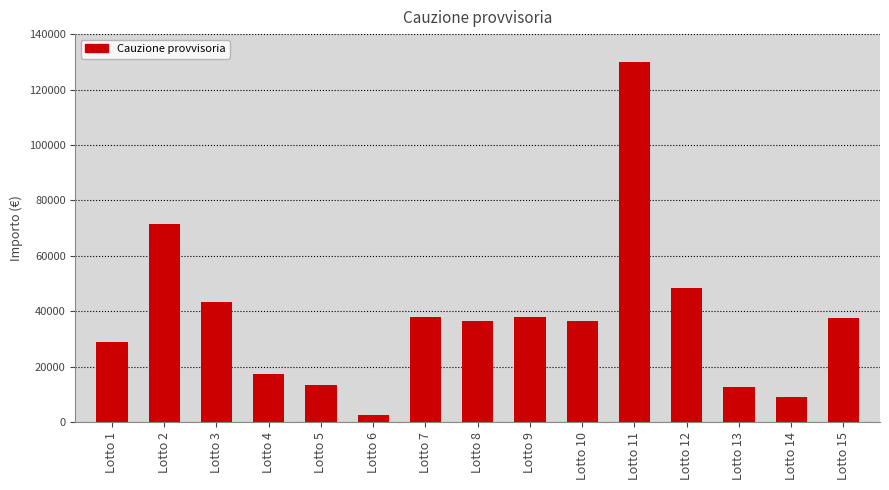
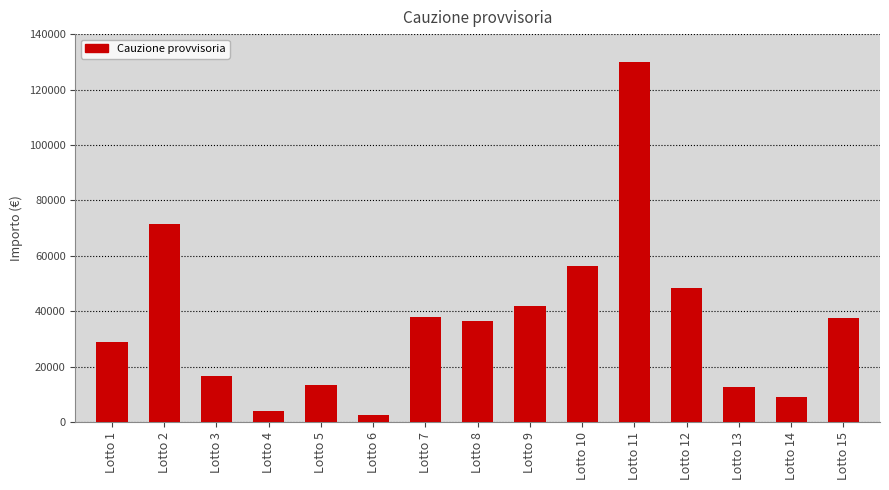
  {
    "Lotto 1": 29000,
    "Lotto 2": 72000,
-   "Lotto 3": 44000,
-   "Lotto 4": 17000,
+   "Lotto 3": 17000,
+   "Lotto 4": 4000,
    "Lotto 5": 13000,
    "Lotto 6": 3000,
    "Lotto 7": 38000,
    "Lotto 8": 37000,
-   "Lotto 9": 38000,
-   "Lotto 10": 37000,
+   "Lotto 9": 42000,
+   "Lotto 10": 57000,
    "Lotto 11": 130000,
    "Lotto 12": 48000,
    "Lotto 13": 13000,
    "Lotto 14": 9000,
    "Lotto 15": 38000
  }
